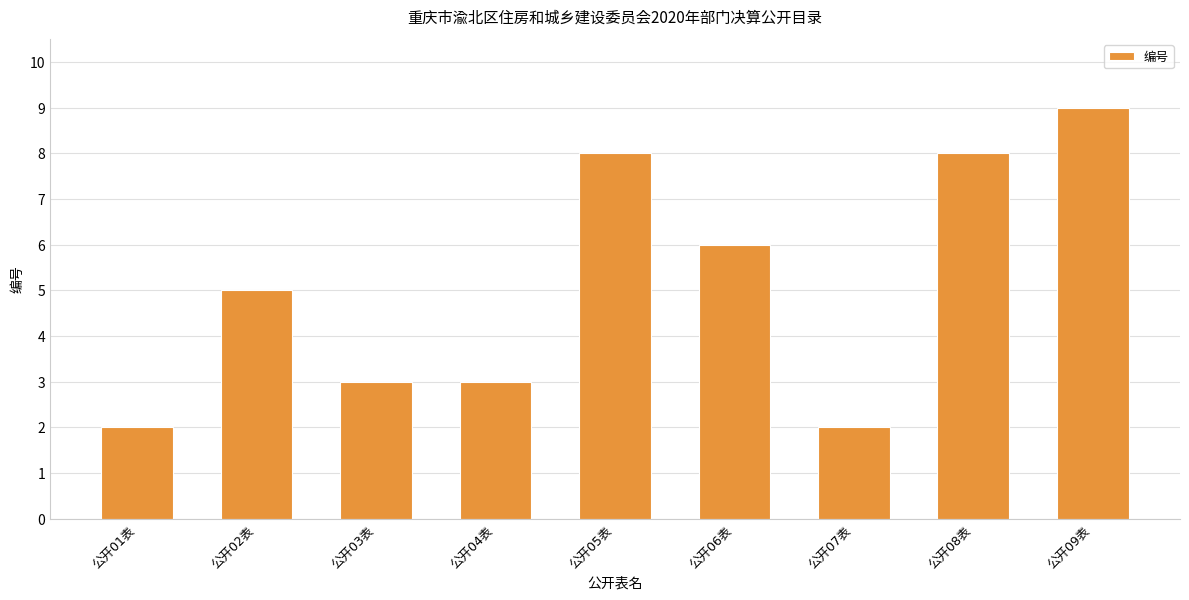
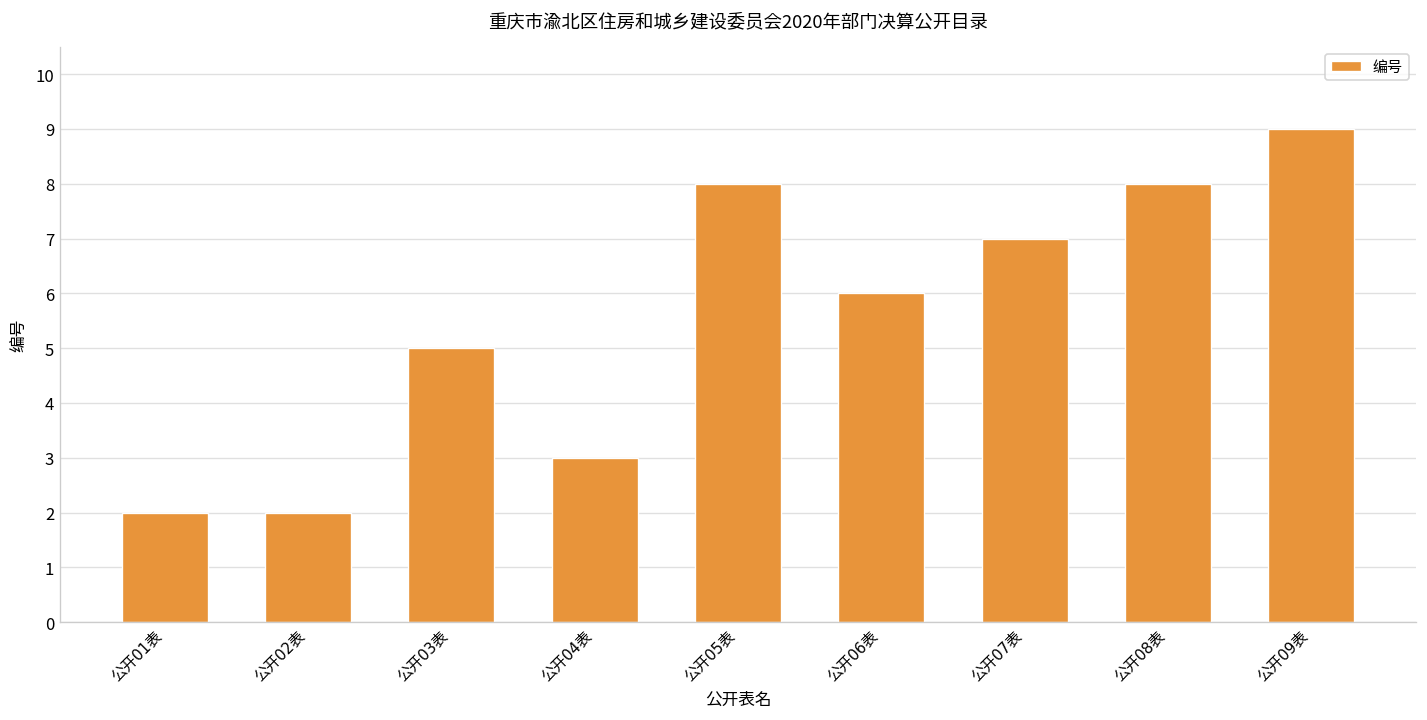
  {
    "公开01表": 2,
-   "公开02表": 5,
-   "公开03表": 3,
+   "公开02表": 2,
+   "公开03表": 5,
    "公开04表": 3,
    "公开05表": 8,
    "公开06表": 6,
-   "公开07表": 2,
+   "公开07表": 7,
    "公开08表": 8,
    "公开09表": 9
  }
